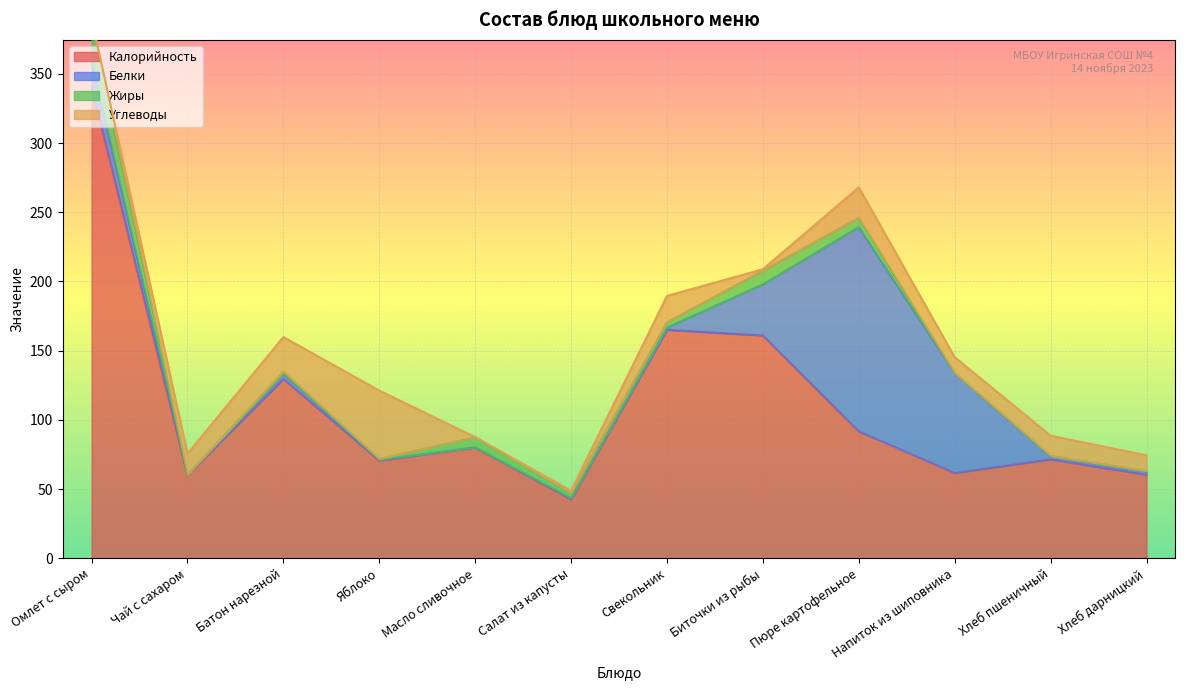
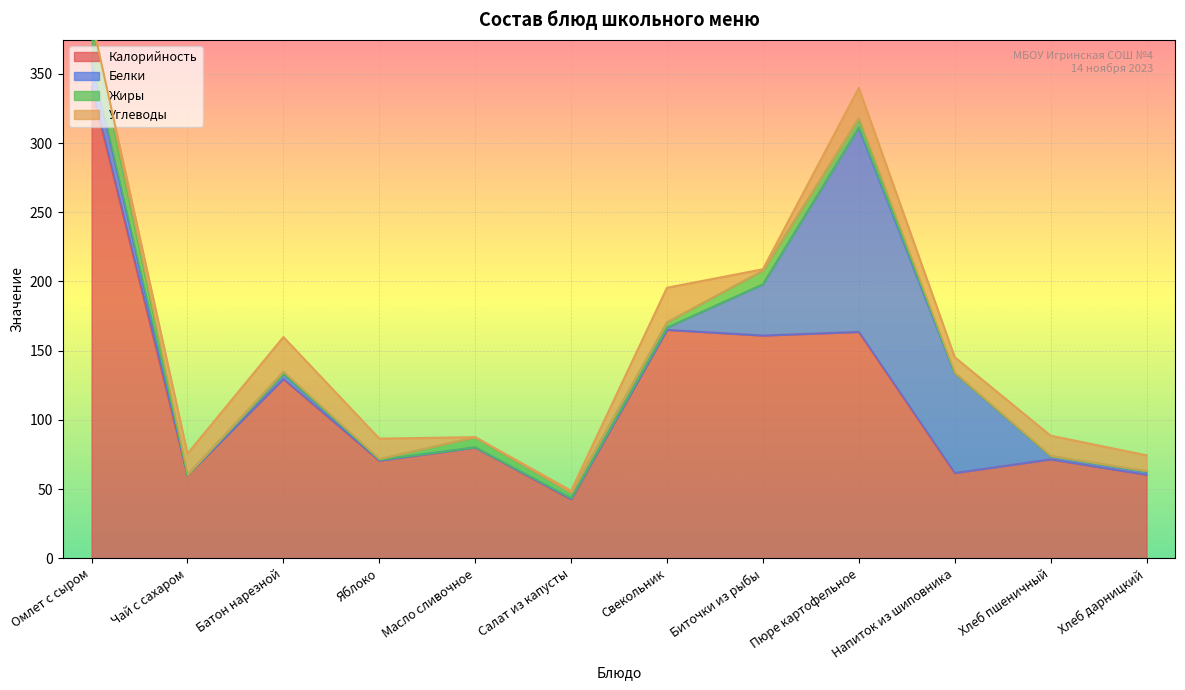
  {
    "Калорийность": {
      "Батон нарезной": 130,
      "Биточки из рыбы": 161,
-     "Пюре картофельное": 92,
+     "Пюре картофельное": 164,
      "Напиток из шиповника": 62,
      "Хлеб пшеничный": 71,
      "Хлеб дарницкий": 60
    },
    "Белки": {
      "Биточки из рыбы": 37,
      "Пюре картофельное": 148
    },
    "Жиры": {
      "Свекольник": 4,
      "Пюре картофельное": 7
    },
    "Углеводы": {
      "Чай с сахаром": 15,
      "Батон нарезной": 25,
-     "Яблоко": 49,
-     "Свекольник": 19,
+     "Яблоко": 15,
+     "Свекольник": 25,
      "Пюре картофельное": 22,
      "Напиток из шиповника": 11,
      "Хлеб пшеничный": 15,
      "Хлеб дарницкий": 11
    }
  }
